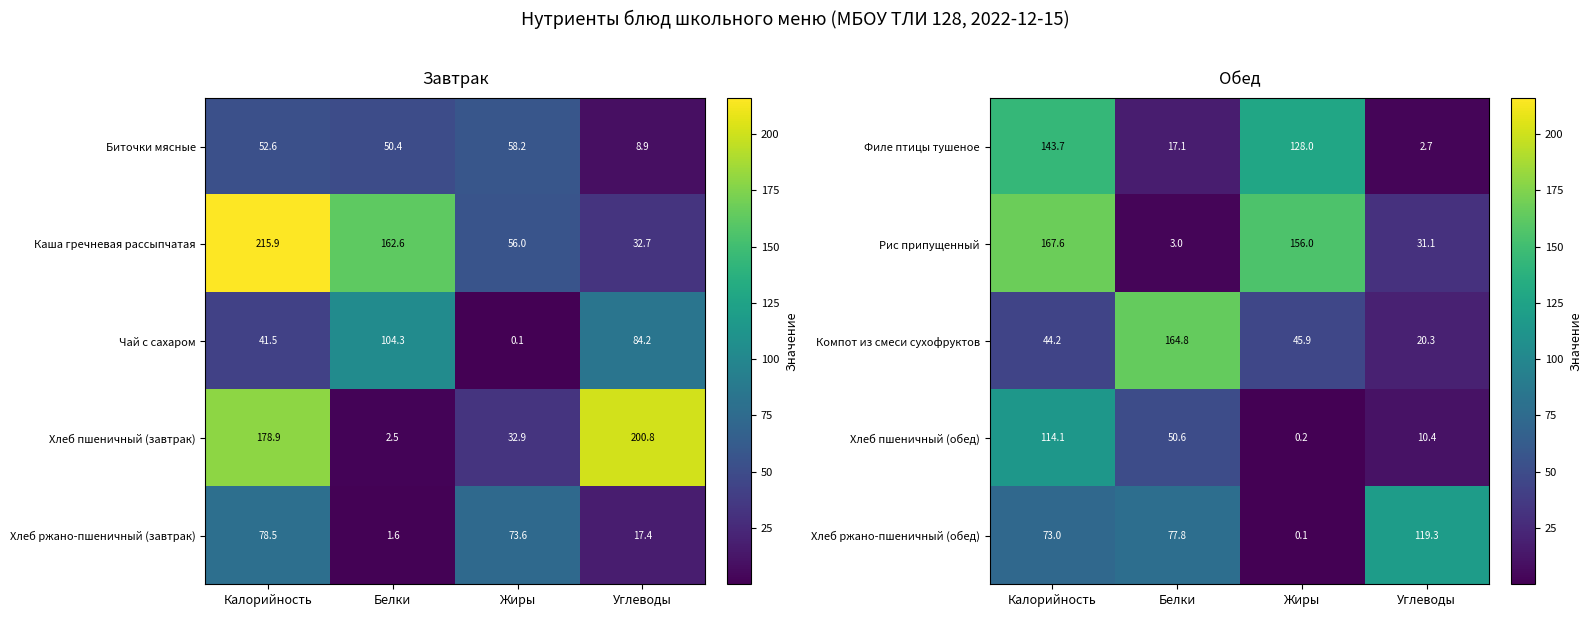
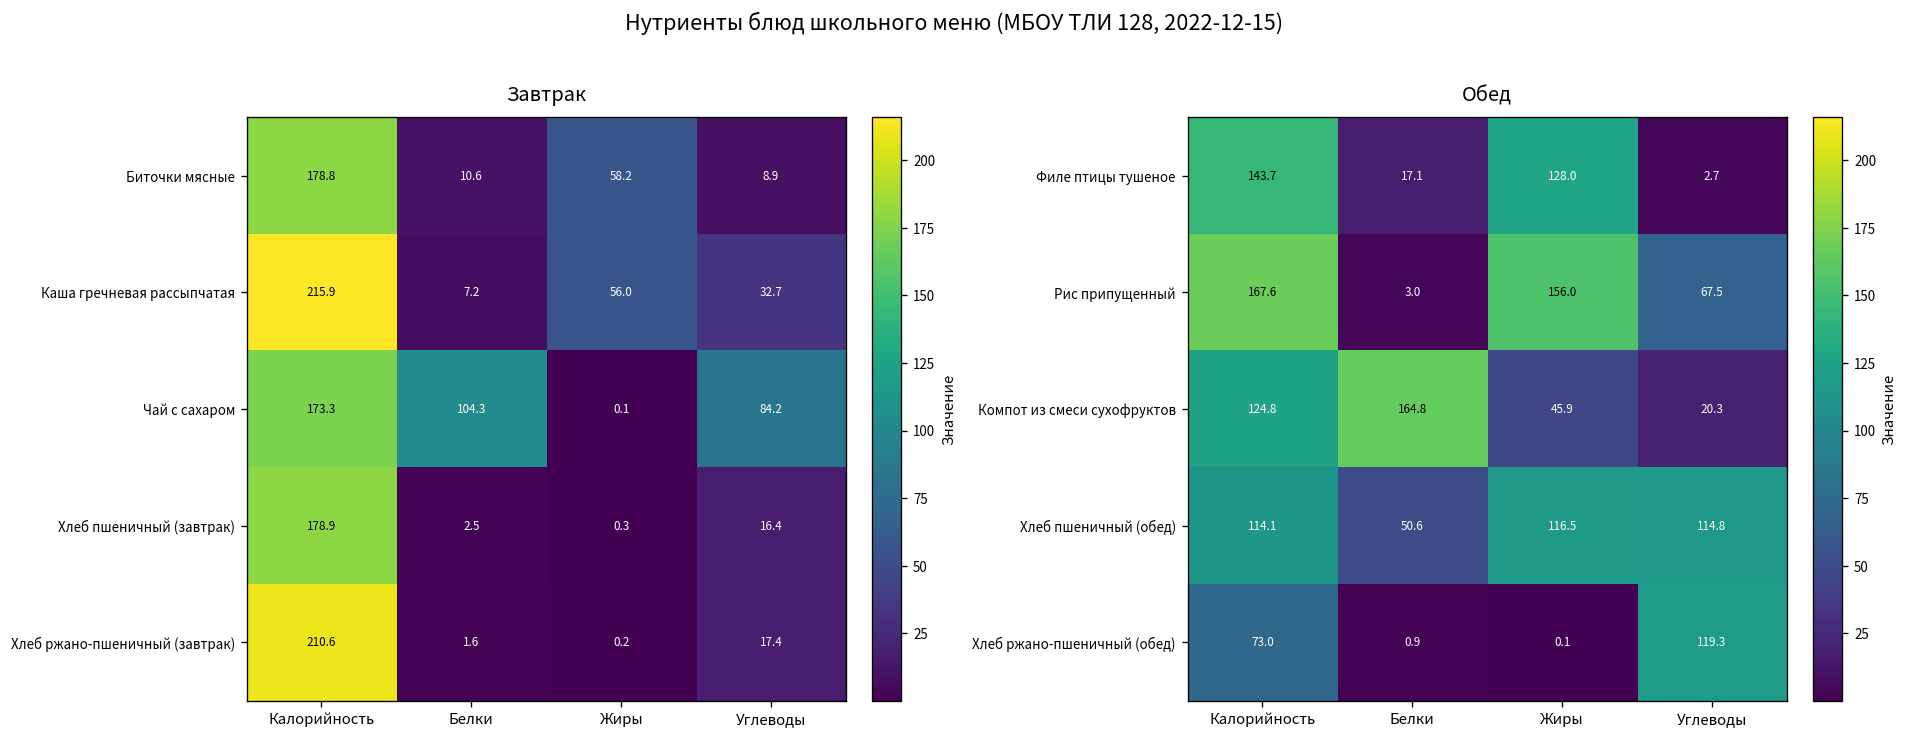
  {
    "Завтрак": {
      "Биточки мясные": {
-       "Калорийность": 52.6,
-       "Белки": 50.4,
+       "Калорийность": 178.8,
+       "Белки": 10.6,
        "Жиры": 58.2,
        "Углеводы": 8.9
      },
      "Каша гречневая рассыпчатая": {
        "Калорийность": 215.9,
-       "Белки": 162.6,
+       "Белки": 7.2,
        "Жиры": 56.0,
        "Углеводы": 32.7
      },
      "Чай с сахаром": {
-       "Калорийность": 41.5,
+       "Калорийность": 173.3,
        "Белки": 104.3,
        "Жиры": 0.1,
        "Углеводы": 84.2
      },
      "Хлеб пшеничный (завтрак)": {
        "Калорийность": 178.9,
        "Белки": 2.5,
-       "Жиры": 32.9,
-       "Углеводы": 200.8
+       "Жиры": 0.3,
+       "Углеводы": 16.4
      },
      "Хлеб ржано-пшеничный (завтрак)": {
-       "Калорийность": 78.5,
+       "Калорийность": 210.6,
        "Белки": 1.6,
-       "Жиры": 73.6,
+       "Жиры": 0.2,
        "Углеводы": 17.4
      }
    },
    "Обед": {
      "Филе птицы тушеное": {
        "Калорийность": 143.7,
        "Белки": 17.1,
        "Жиры": 128.0,
        "Углеводы": 2.7
      },
      "Рис припущенный": {
        "Калорийность": 167.6,
        "Белки": 3.0,
        "Жиры": 156.0,
-       "Углеводы": 31.1
+       "Углеводы": 67.5
      },
      "Компот из смеси сухофруктов": {
-       "Калорийность": 44.2,
+       "Калорийность": 124.8,
        "Белки": 164.8,
        "Жиры": 45.9,
        "Углеводы": 20.3
      },
      "Хлеб пшеничный (обед)": {
        "Калорийность": 114.1,
        "Белки": 50.6,
-       "Жиры": 0.2,
-       "Углеводы": 10.4
+       "Жиры": 116.5,
+       "Углеводы": 114.8
      },
      "Хлеб ржано-пшеничный (обед)": {
        "Калорийность": 73.0,
-       "Белки": 77.8,
+       "Белки": 0.9,
        "Жиры": 0.1,
        "Углеводы": 119.3
      }
    }
  }
